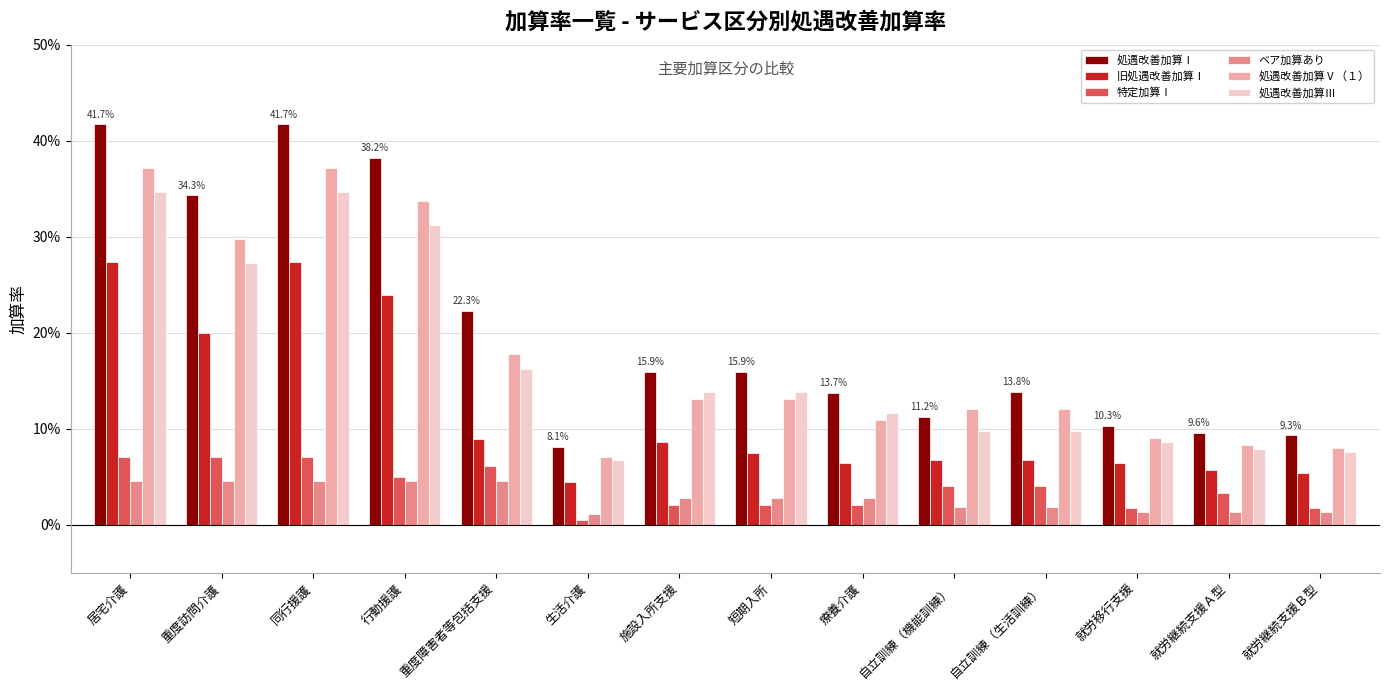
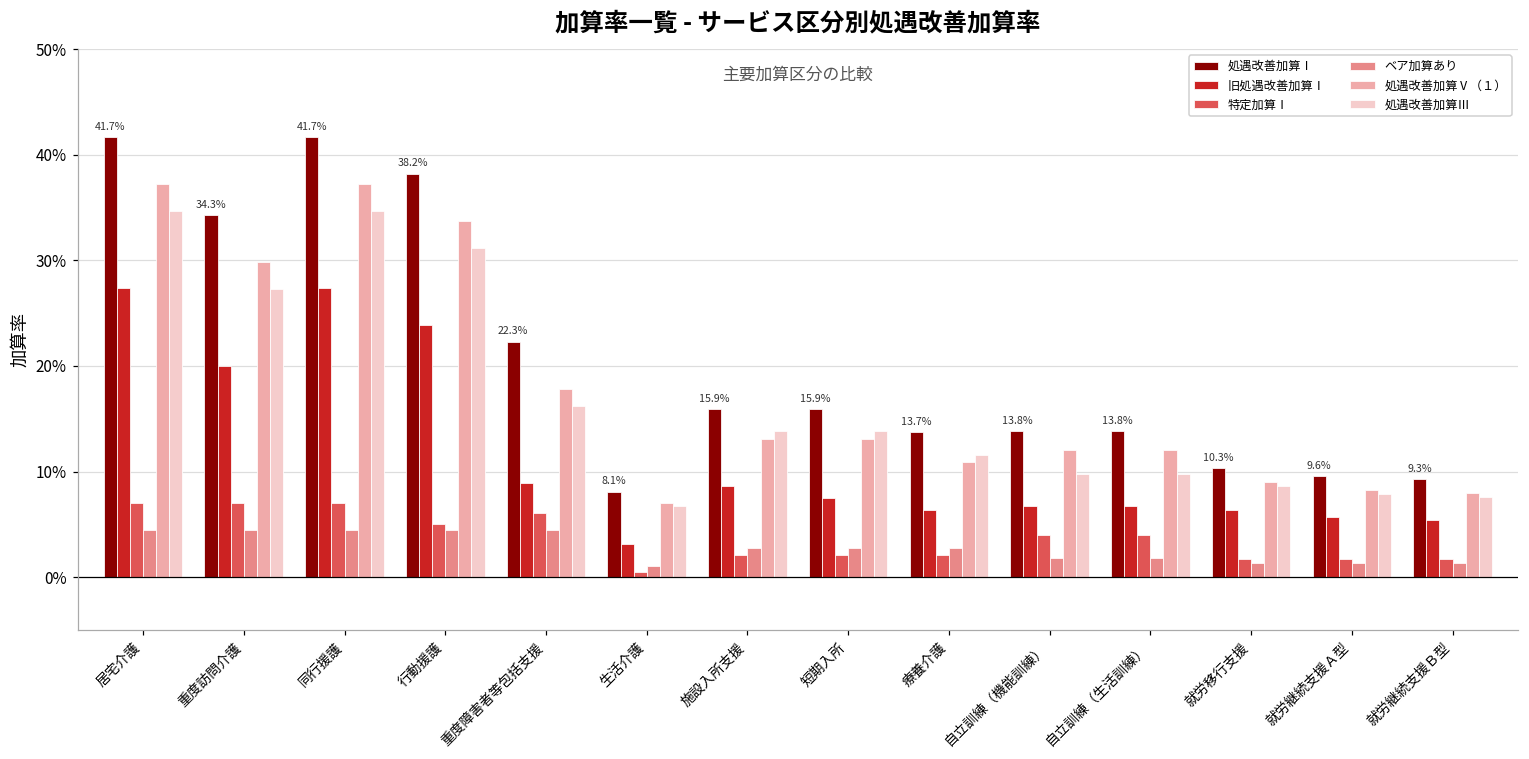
  {
    "処遇改善加算Ⅰ": {
      "居宅介護": "41.7%",
      "重度訪問介護": "34.3%",
      "同行援護": "41.7%",
      "行動援護": "38.2%",
      "重度障害者等包括支援": "22.3%",
      "生活介護": "8.1%",
      "施設入所支援": "15.9%",
      "短期入所": "15.9%",
      "療養介護": "13.7%",
-     "自立訓練（機能訓練）": "11.2%",
+     "自立訓練（機能訓練）": "13.8%",
      "自立訓練（生活訓練）": "13.8%",
      "就労移行支援": "10.3%",
      "就労継続支援Ａ型": "9.6%",
      "就労継続支援Ｂ型": "9.3%"
    },
    "旧処遇改善加算Ⅰ": {
      "居宅介護": "27%",
      "重度訪問介護": "20%",
      "同行援護": "27%",
      "行動援護": "24%",
      "重度障害者等包括支援": "9%",
-     "生活介護": "4%",
+     "生活介護": "3%",
      "施設入所支援": "9%",
      "短期入所": "8%",
      "療養介護": "6%",
      "自立訓練（機能訓練）": "7%",
      "自立訓練（生活訓練）": "7%",
      "就労移行支援": "6%",
      "就労継続支援Ａ型": "6%",
      "就労継続支援Ｂ型": "5%"
    },
    "特定加算Ⅰ": {
      "居宅介護": "7%",
      "重度訪問介護": "7%",
      "同行援護": "7%",
      "行動援護": "5%",
      "重度障害者等包括支援": "6%",
      "生活介護": "1%",
      "施設入所支援": "2%",
      "短期入所": "2%",
      "療養介護": "2%",
      "自立訓練（機能訓練）": "4%",
      "自立訓練（生活訓練）": "4%",
      "就労移行支援": "2%",
-     "就労継続支援Ａ型": "3%",
+     "就労継続支援Ａ型": "2%",
      "就労継続支援Ｂ型": "2%"
    }
  }
